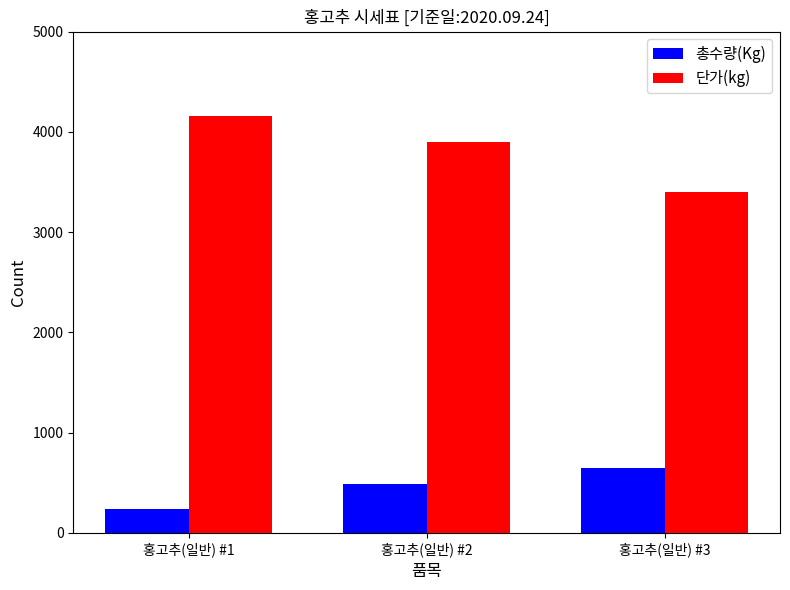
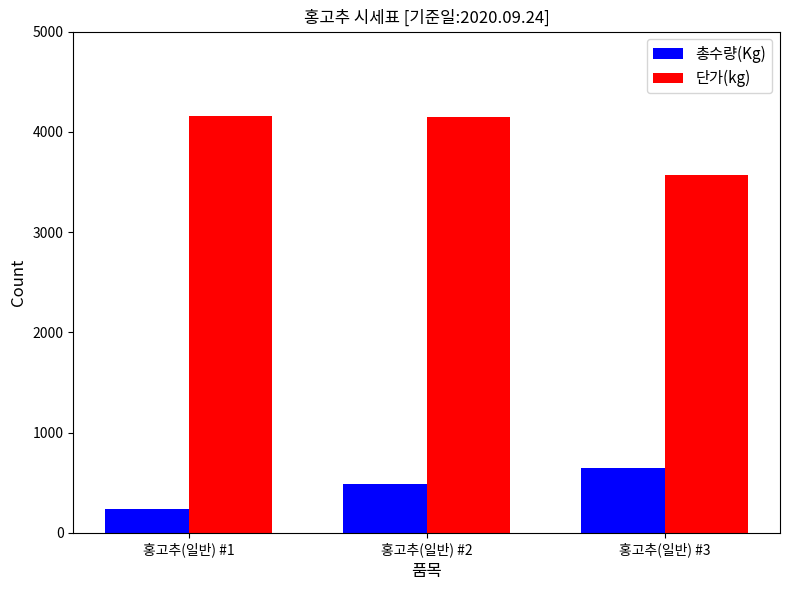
  {
    "총수량(Kg)": {
      "홍고추(일반) #1": 240,
      "홍고추(일반) #2": 490,
      "홍고추(일반) #3": 640
    },
    "단가(kg)": {
      "홍고추(일반) #1": 4160,
-     "홍고추(일반) #2": 3900,
-     "홍고추(일반) #3": 3400
+     "홍고추(일반) #2": 4140,
+     "홍고추(일반) #3": 3570
    }
  }
